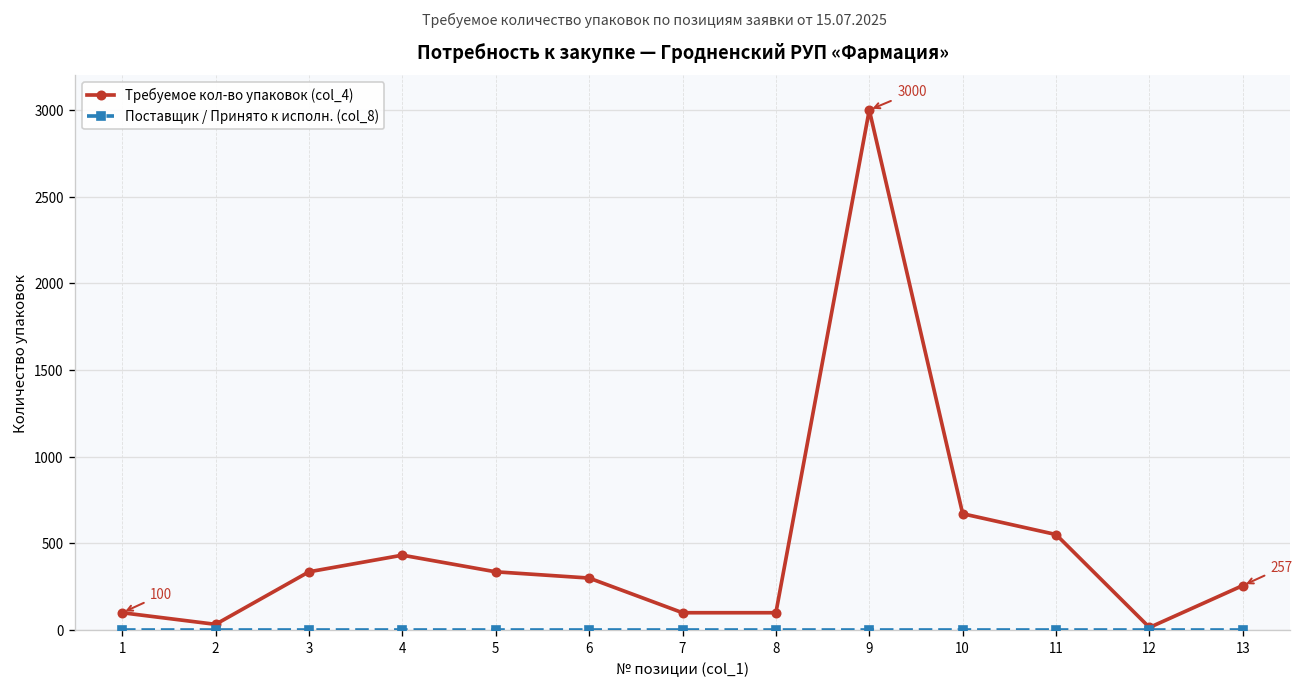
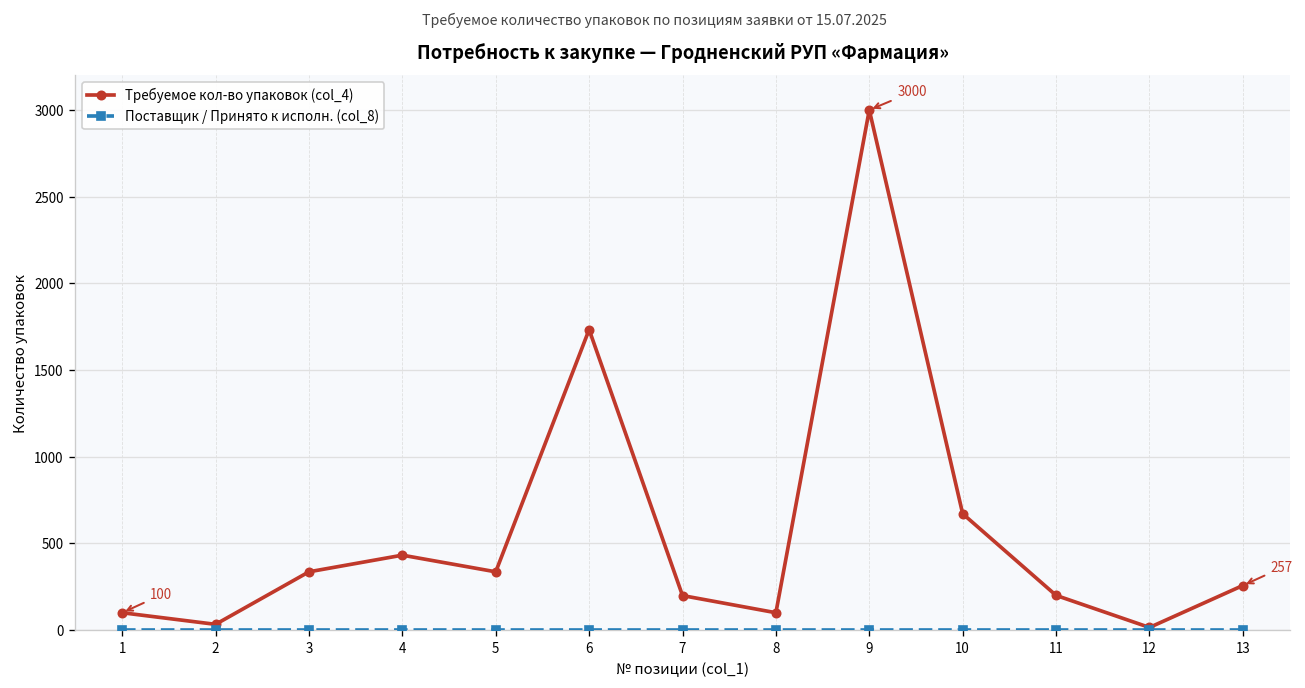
  {
    "Требуемое кол-во упаковок (col_4)": {
      "2": 30,
      "3": 340,
      "4": 430,
      "5": 340,
-     "6": 300,
-     "7": 100,
+     "6": 1730,
+     "7": 200,
      "8": 100,
      "10": 670,
-     "11": 550
+     "11": 200
    },
    "Поставщик / Принято к исполн. (col_8)": {
      "1": 0,
      "2": 0,
      "3": 0,
      "4": 0,
      "5": 0,
      "6": 0,
      "7": 0,
      "8": 0,
      "9": 0,
      "10": 0,
      "11": 0,
      "13": 0
    }
  }
